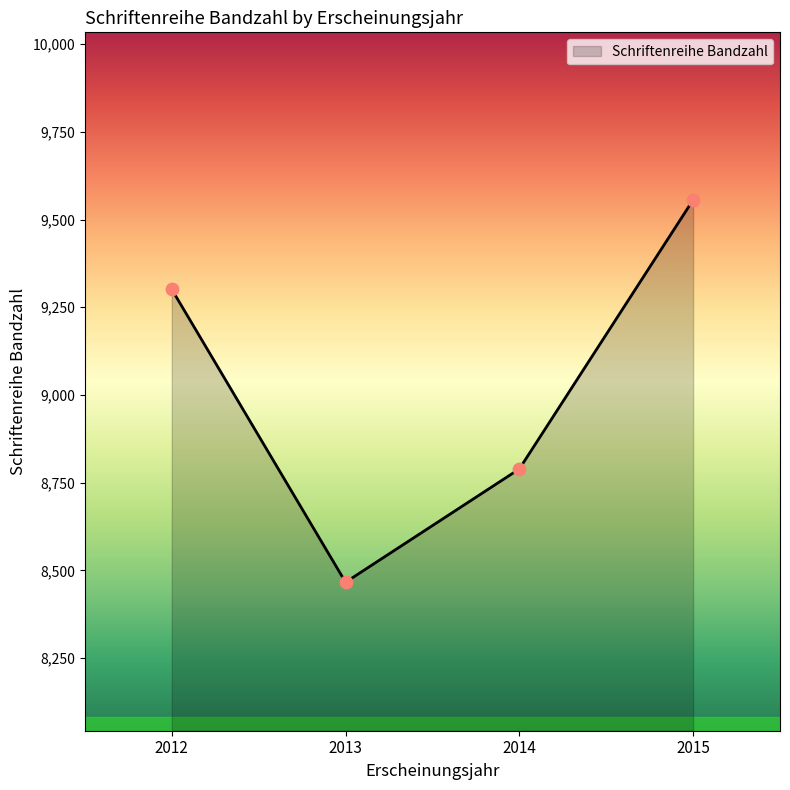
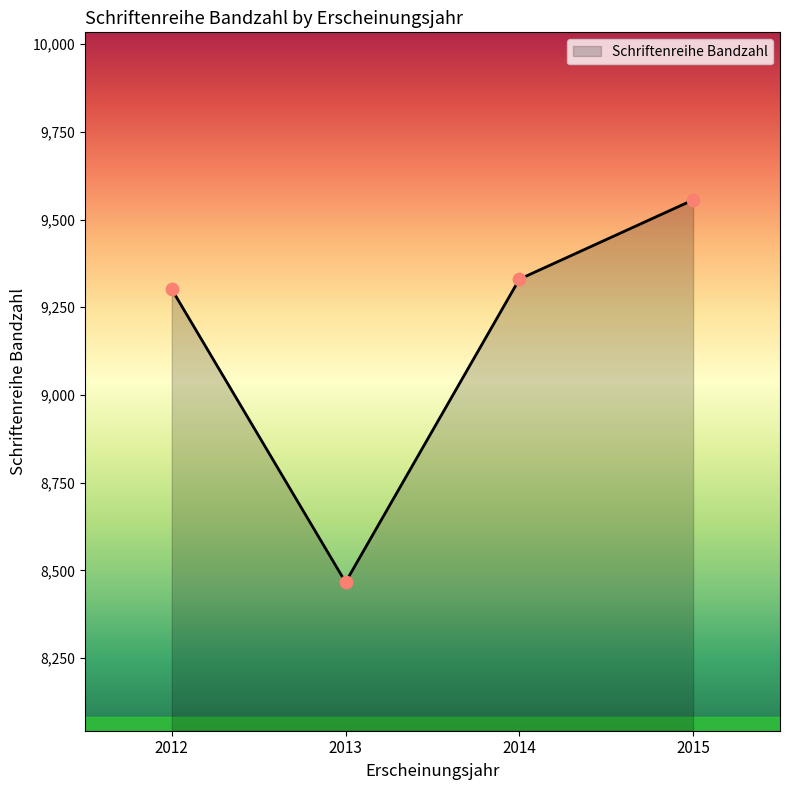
  {
    "2012": "9,300",
    "2013": "8,470",
-   "2014": "8,790",
+   "2014": "9,330",
    "2015": "9,560"
  }
